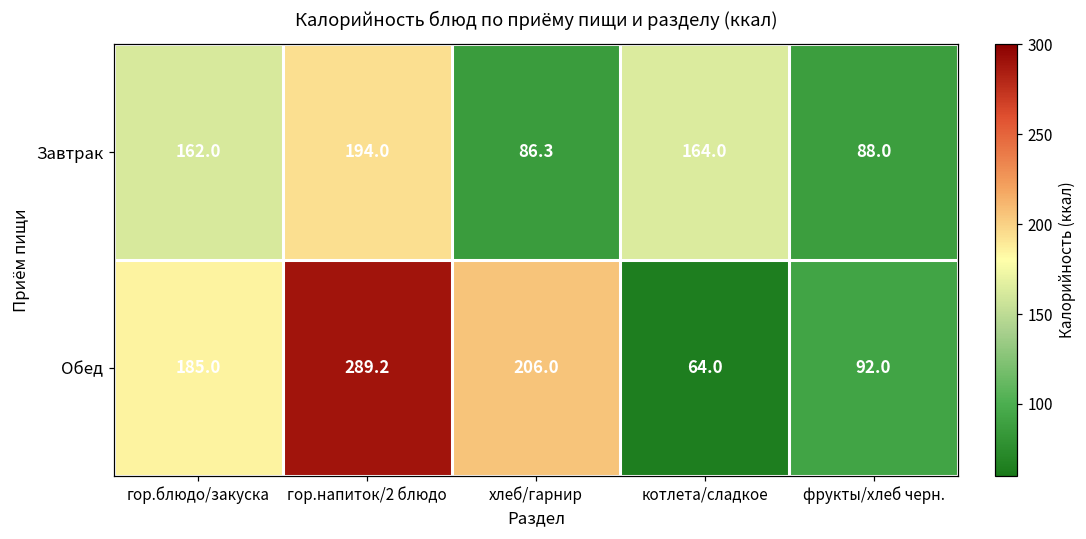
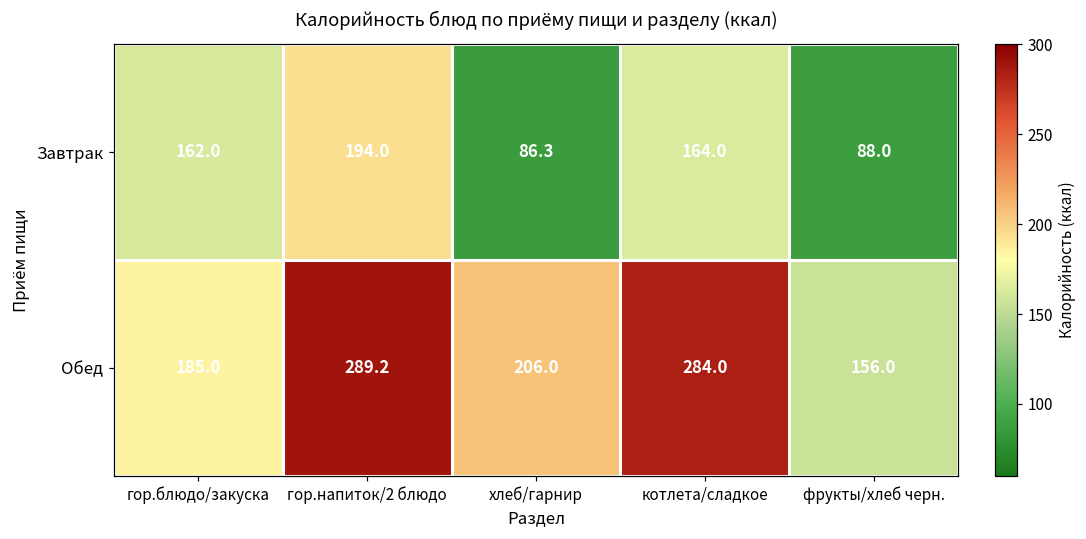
  {
    "Завтрак": {
      "гор.блюдо/закуска": 162.0,
      "гор.напиток/2 блюдо": 194.0,
      "хлеб/гарнир": 86.3,
      "котлета/сладкое": 164.0,
      "фрукты/хлеб черн.": 88.0
    },
    "Обед": {
      "гор.блюдо/закуска": 185.0,
      "гор.напиток/2 блюдо": 289.2,
      "хлеб/гарнир": 206.0,
-     "котлета/сладкое": 64.0,
-     "фрукты/хлеб черн.": 92.0
+     "котлета/сладкое": 284.0,
+     "фрукты/хлеб черн.": 156.0
    }
  }
